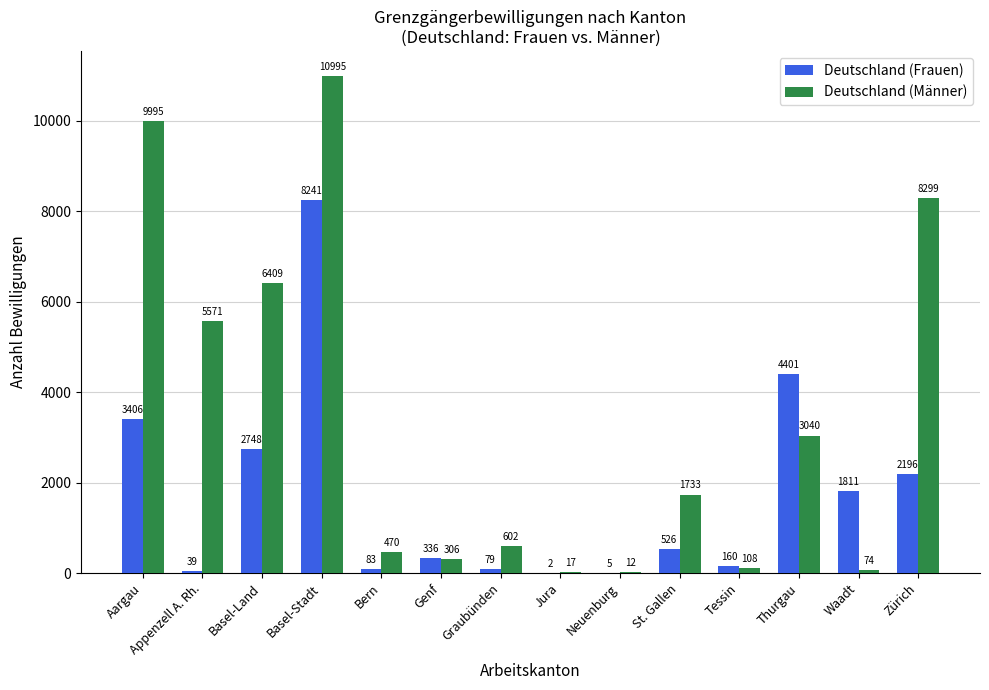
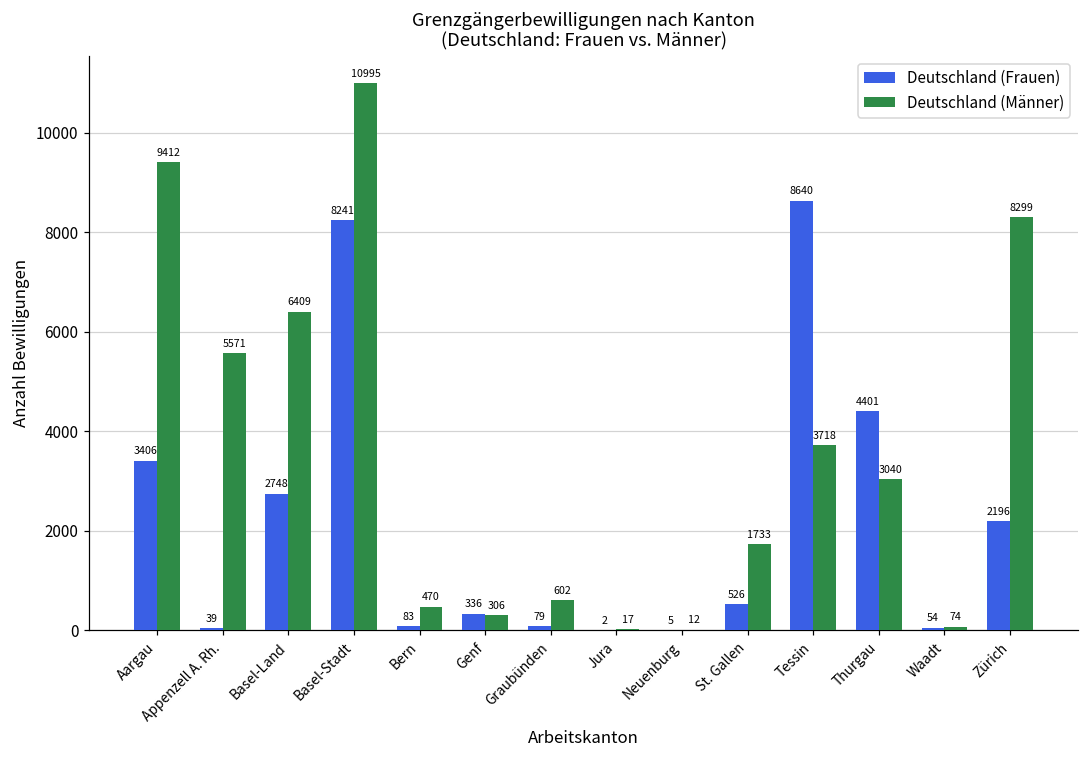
  {
    "Deutschland (Frauen)": {
      "Aargau": 3406,
      "Appenzell A. Rh.": 39,
      "Basel-Land": 2748,
      "Basel-Stadt": 8241,
      "Bern": 83,
      "Genf": 336,
      "Graubünden": 79,
      "Jura": 2,
      "Neuenburg": 5,
      "St. Gallen": 526,
-     "Tessin": 160,
+     "Tessin": 8640,
      "Thurgau": 4401,
-     "Waadt": 1811,
+     "Waadt": 54,
      "Zürich": 2196
    },
    "Deutschland (Männer)": {
-     "Aargau": 9995,
+     "Aargau": 9412,
      "Appenzell A. Rh.": 5571,
      "Basel-Land": 6409,
      "Basel-Stadt": 10995,
      "Bern": 470,
      "Genf": 306,
      "Graubünden": 602,
      "Jura": 17,
      "Neuenburg": 12,
      "St. Gallen": 1733,
-     "Tessin": 108,
+     "Tessin": 3718,
      "Thurgau": 3040,
      "Waadt": 74,
      "Zürich": 8299
    }
  }
